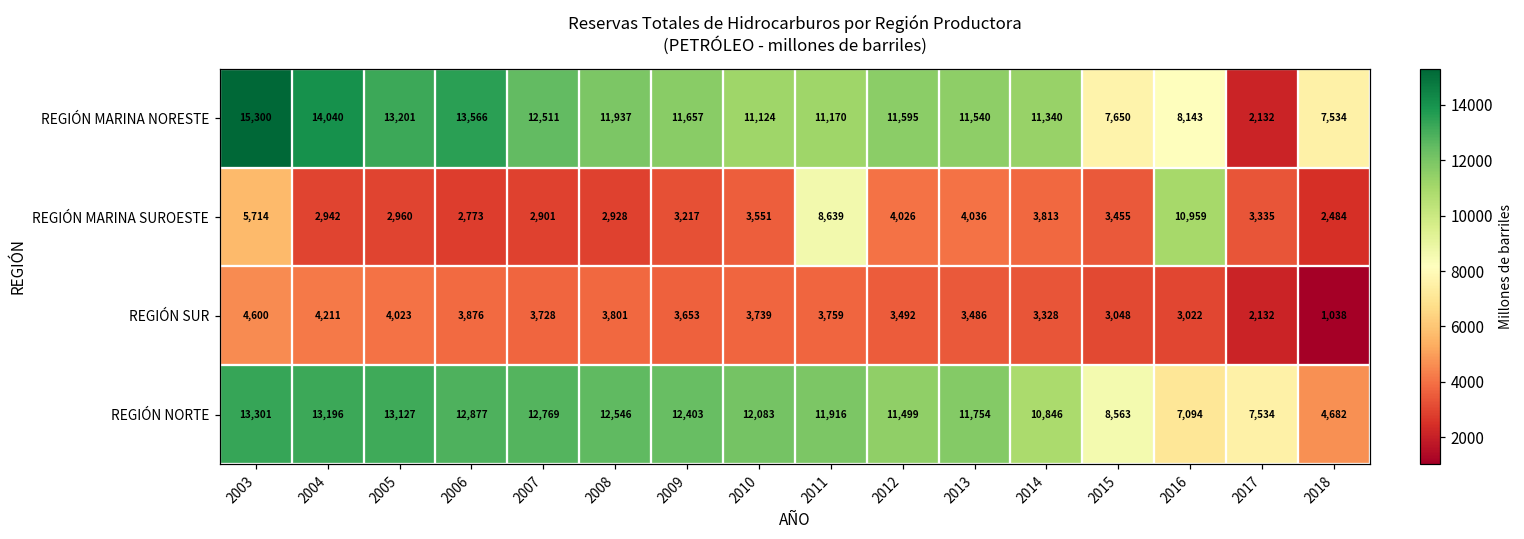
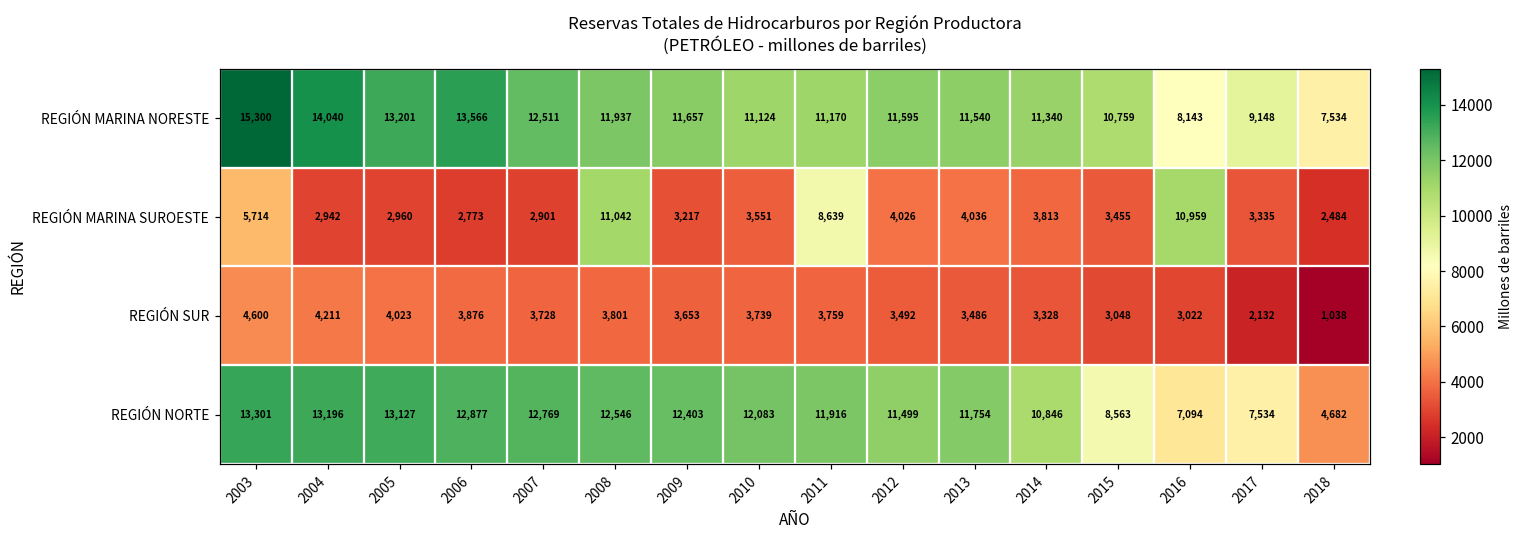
  {
    "REGIÓN MARINA NORESTE": {
      "2003": "15,300",
      "2004": "14,040",
      "2005": "13,201",
      "2006": "13,566",
      "2007": "12,511",
      "2008": "11,937",
      "2009": "11,657",
      "2010": "11,124",
      "2011": "11,170",
      "2012": "11,595",
      "2013": "11,540",
      "2014": "11,340",
-     "2015": "7,650",
+     "2015": "10,759",
      "2016": "8,143",
-     "2017": "2,132",
+     "2017": "9,148",
      "2018": "7,534"
    },
    "REGIÓN MARINA SUROESTE": {
      "2003": "5,714",
      "2004": "2,942",
      "2005": "2,960",
      "2006": "2,773",
      "2007": "2,901",
-     "2008": "2,928",
+     "2008": "11,042",
      "2009": "3,217",
      "2010": "3,551",
      "2011": "8,639",
      "2012": "4,026",
      "2013": "4,036",
      "2014": "3,813",
      "2015": "3,455",
      "2016": "10,959",
      "2017": "3,335",
      "2018": "2,484"
    },
    "REGIÓN SUR": {
      "2003": "4,600",
      "2004": "4,211",
      "2005": "4,023",
      "2006": "3,876",
      "2007": "3,728",
      "2008": "3,801",
      "2009": "3,653",
      "2010": "3,739",
      "2011": "3,759",
      "2012": "3,492",
      "2013": "3,486",
      "2014": "3,328",
      "2015": "3,048",
      "2016": "3,022",
      "2017": "2,132",
      "2018": "1,038"
    },
    "REGIÓN NORTE": {
      "2003": "13,301",
      "2004": "13,196",
      "2005": "13,127",
      "2006": "12,877",
      "2007": "12,769",
      "2008": "12,546",
      "2009": "12,403",
      "2010": "12,083",
      "2011": "11,916",
      "2012": "11,499",
      "2013": "11,754",
      "2014": "10,846",
      "2015": "8,563",
      "2016": "7,094",
      "2017": "7,534",
      "2018": "4,682"
    }
  }
